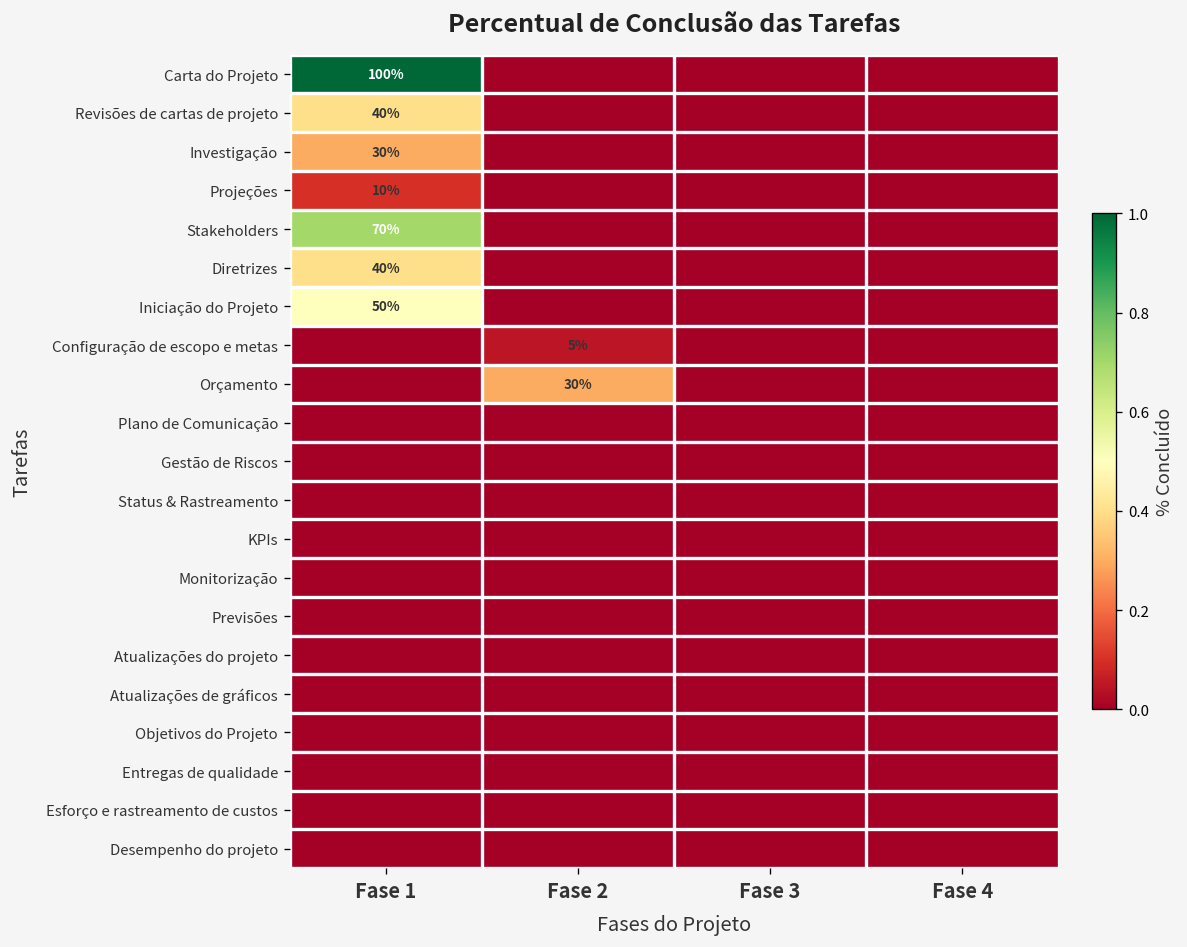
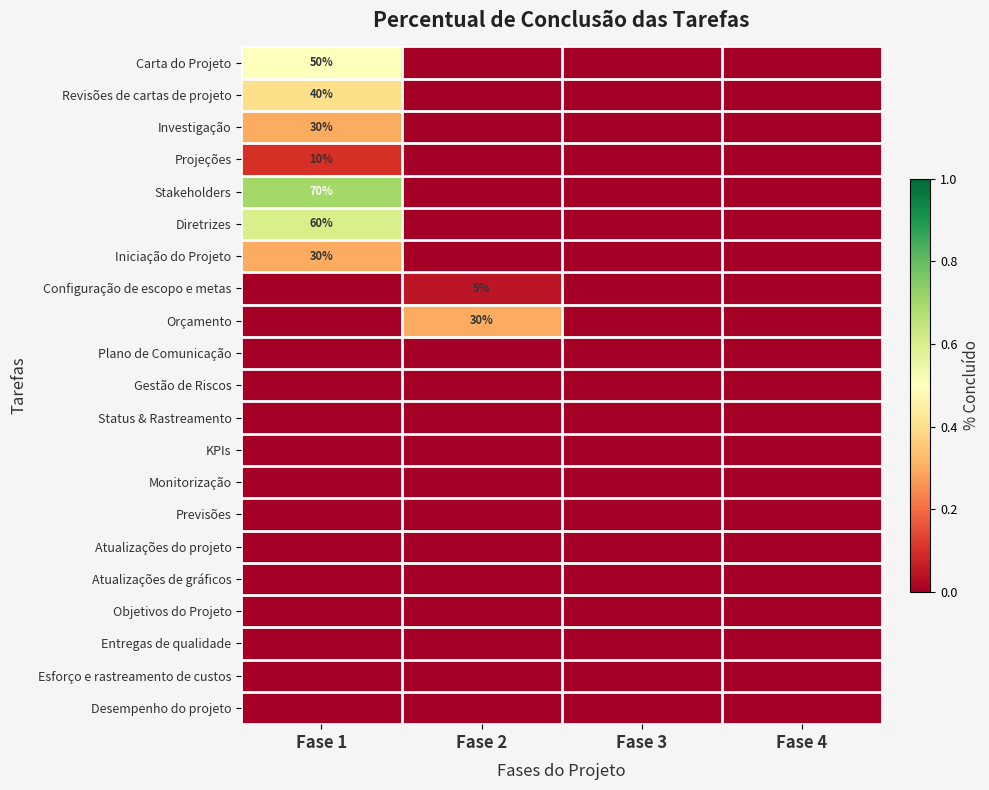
  {
    "Carta do Projeto": {
-     "Fase 1": "100%"
+     "Fase 1": "50%"
    },
    "Revisões de cartas de projeto": {
      "Fase 1": "40%"
    },
    "Investigação": {
      "Fase 1": "30%"
    },
    "Projeções": {
      "Fase 1": "10%"
    },
    "Stakeholders": {
      "Fase 1": "70%"
    },
    "Diretrizes": {
-     "Fase 1": "40%"
+     "Fase 1": "60%"
    },
    "Iniciação do Projeto": {
-     "Fase 1": "50%"
+     "Fase 1": "30%"
    },
    "Configuração de escopo e metas": {
      "Fase 2": "5%"
    },
    "Orçamento": {
      "Fase 2": "30%"
    }
  }
